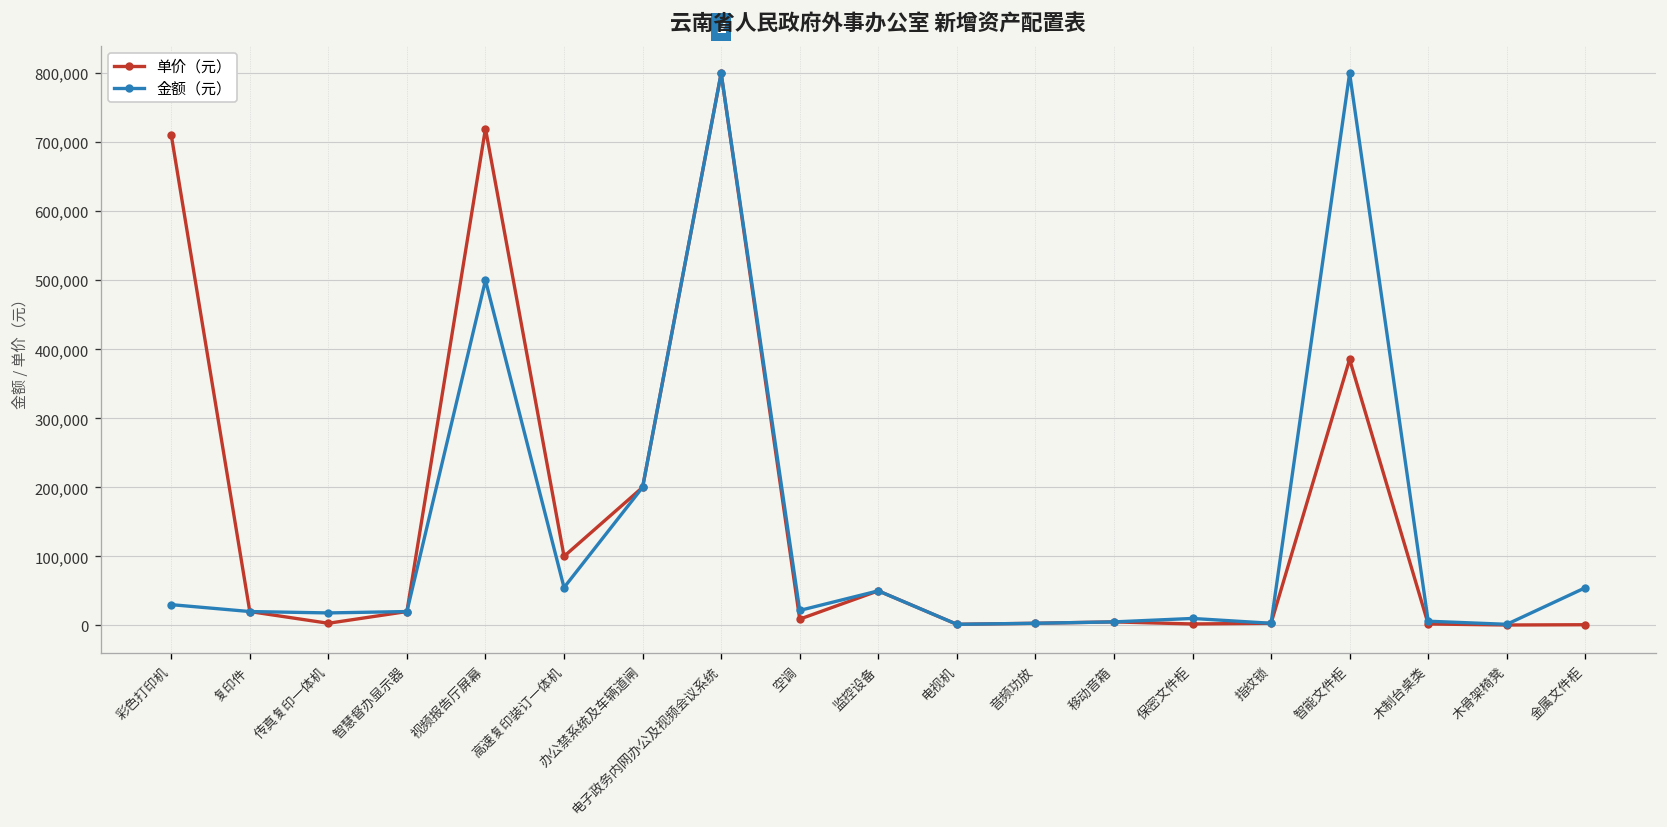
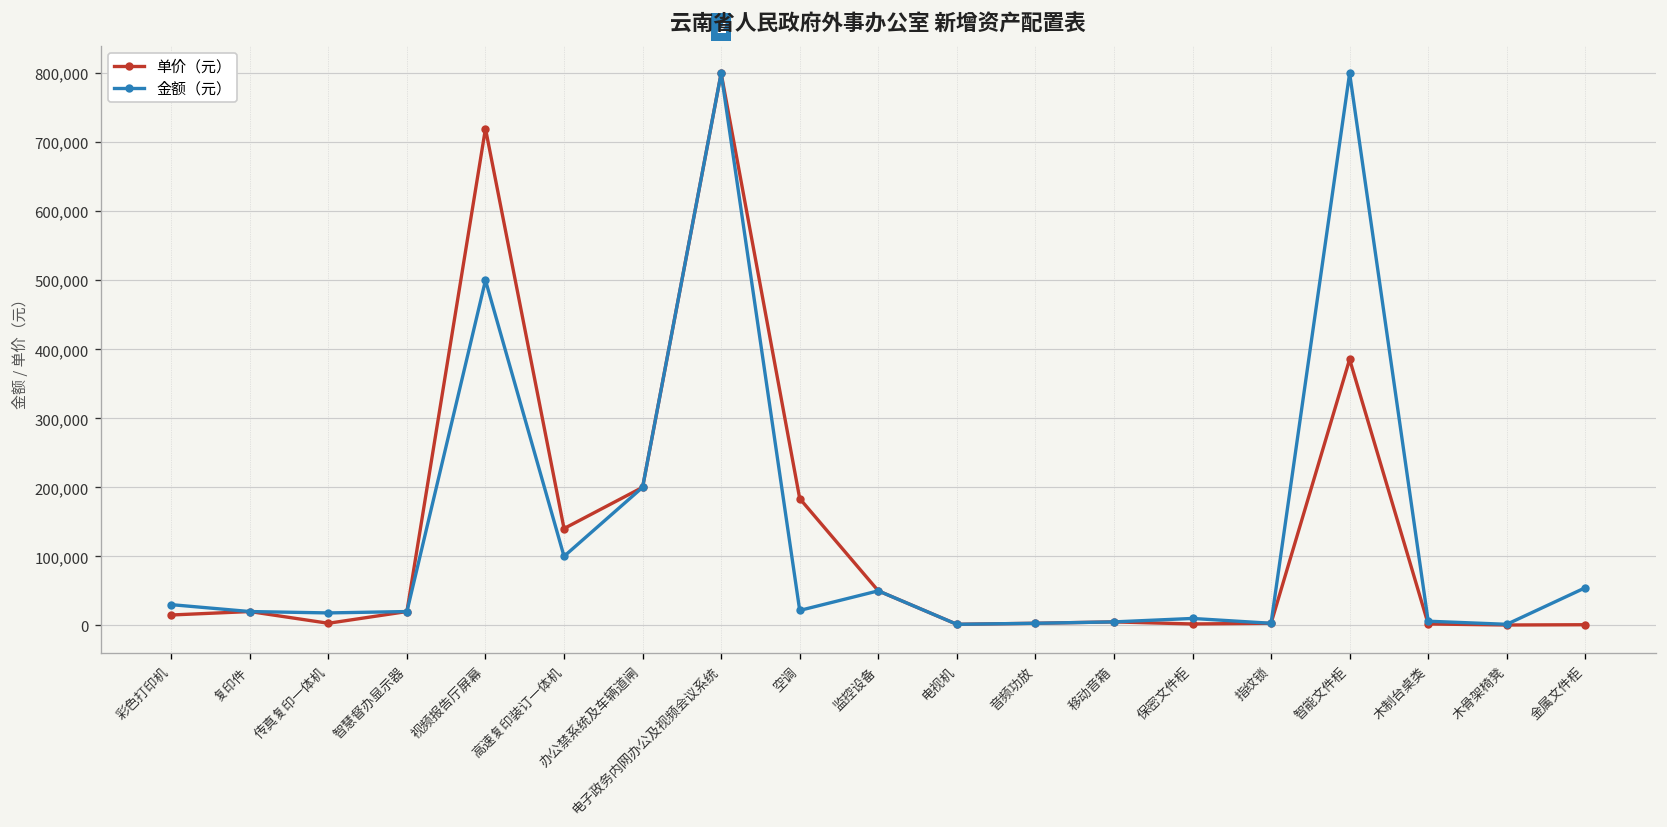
  {
    "单价（元）": {
-     "彩色打印机": "710,000",
+     "彩色打印机": "20,000",
      "传真复印一体机": "0",
      "视频报告厅屏幕": "720,000",
-     "高速复印装订一体机": "100,000",
-     "空调": "10,000",
+     "高速复印装订一体机": "140,000",
+     "空调": "180,000",
      "保密文件柜": "0",
      "智能文件柜": "390,000",
      "金属文件柜": "0"
    },
    "金额（元）": {
      "彩色打印机": "30,000",
      "传真复印一体机": "20,000",
      "视频报告厅屏幕": "500,000",
-     "高速复印装订一体机": "50,000",
+     "高速复印装订一体机": "100,000",
      "空调": "20,000",
      "保密文件柜": "10,000",
      "智能文件柜": "800,000",
      "金属文件柜": "50,000"
    }
  }
